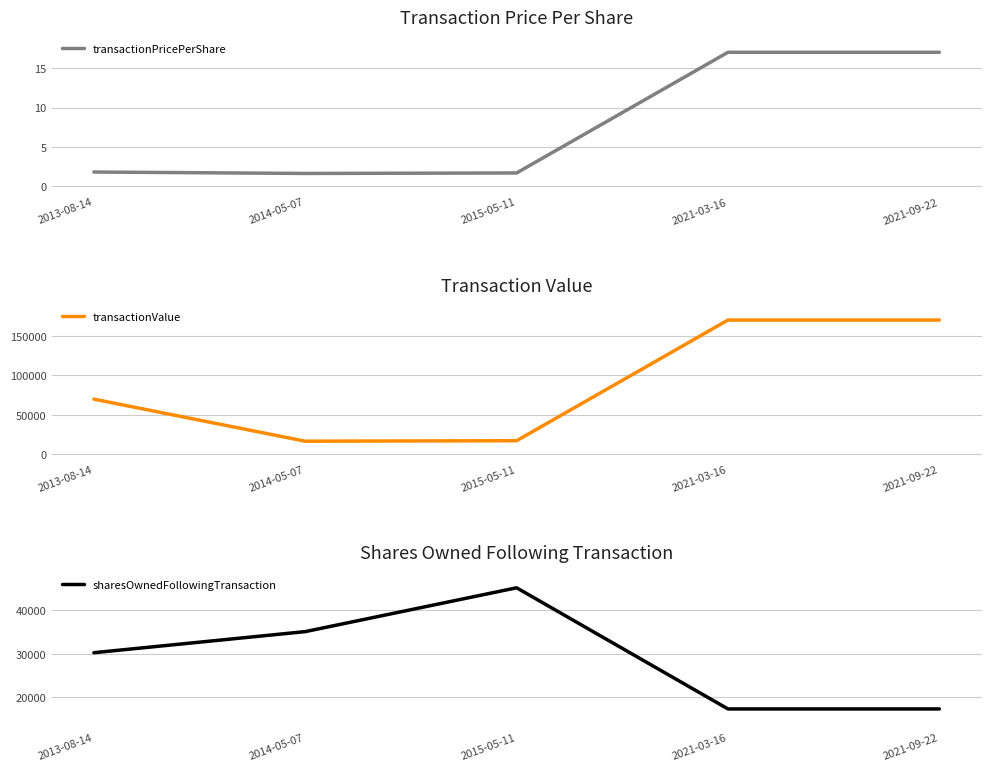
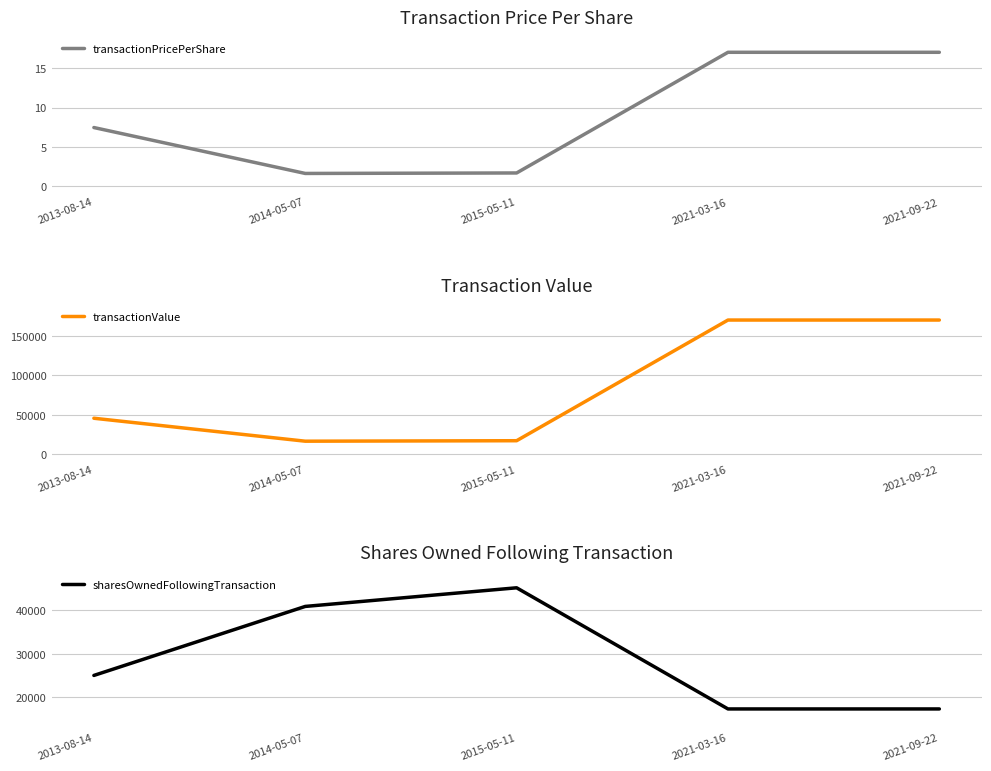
  {
    "Transaction Price Per Share": {
-     "2013-08-14": 2,
+     "2013-08-14": 7,
      "2014-05-07": 2,
      "2015-05-11": 2,
      "2021-03-16": 17,
      "2021-09-22": 17
    },
    "Transaction Value": {
-     "2013-08-14": 70000,
+     "2013-08-14": 50000,
      "2014-05-07": 20000,
      "2015-05-11": 20000,
      "2021-03-16": 170000,
      "2021-09-22": 170000
    },
    "Shares Owned Following Transaction": {
-     "2013-08-14": 30000,
-     "2014-05-07": 35000,
+     "2013-08-14": 25000,
+     "2014-05-07": 41000,
      "2015-05-11": 45000,
      "2021-03-16": 17000,
      "2021-09-22": 17000
    }
  }
